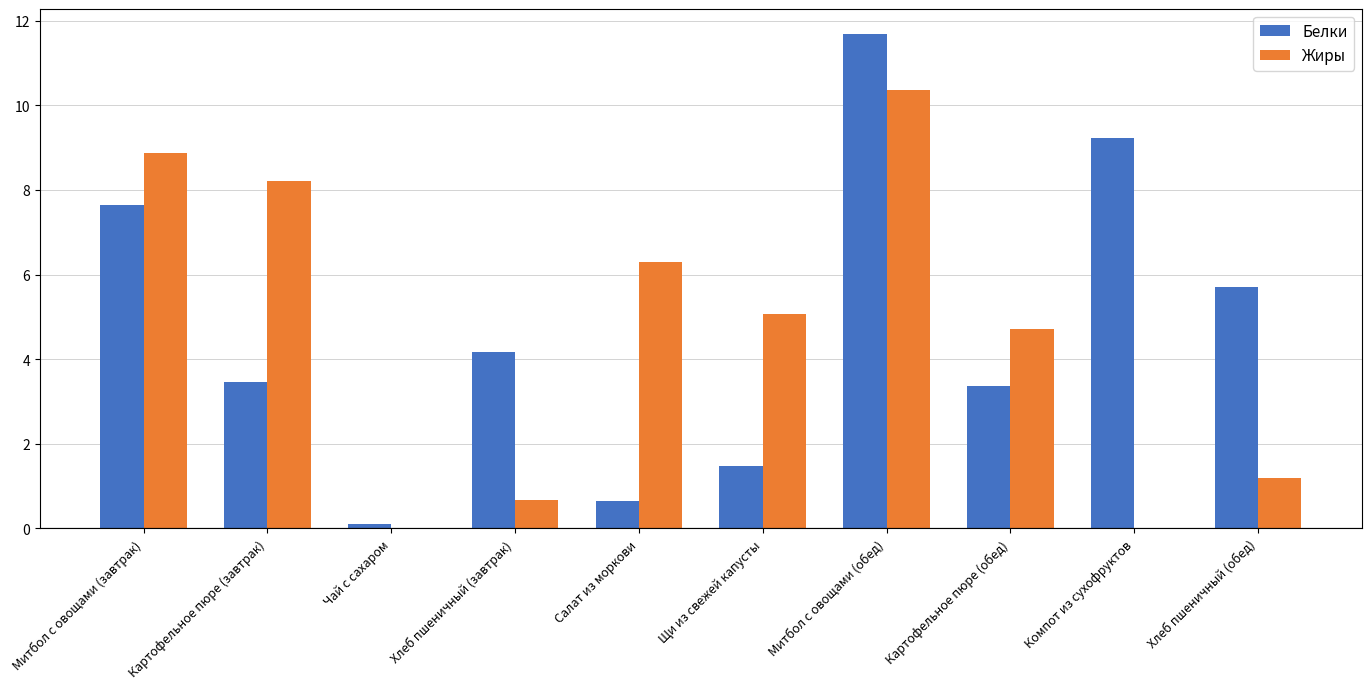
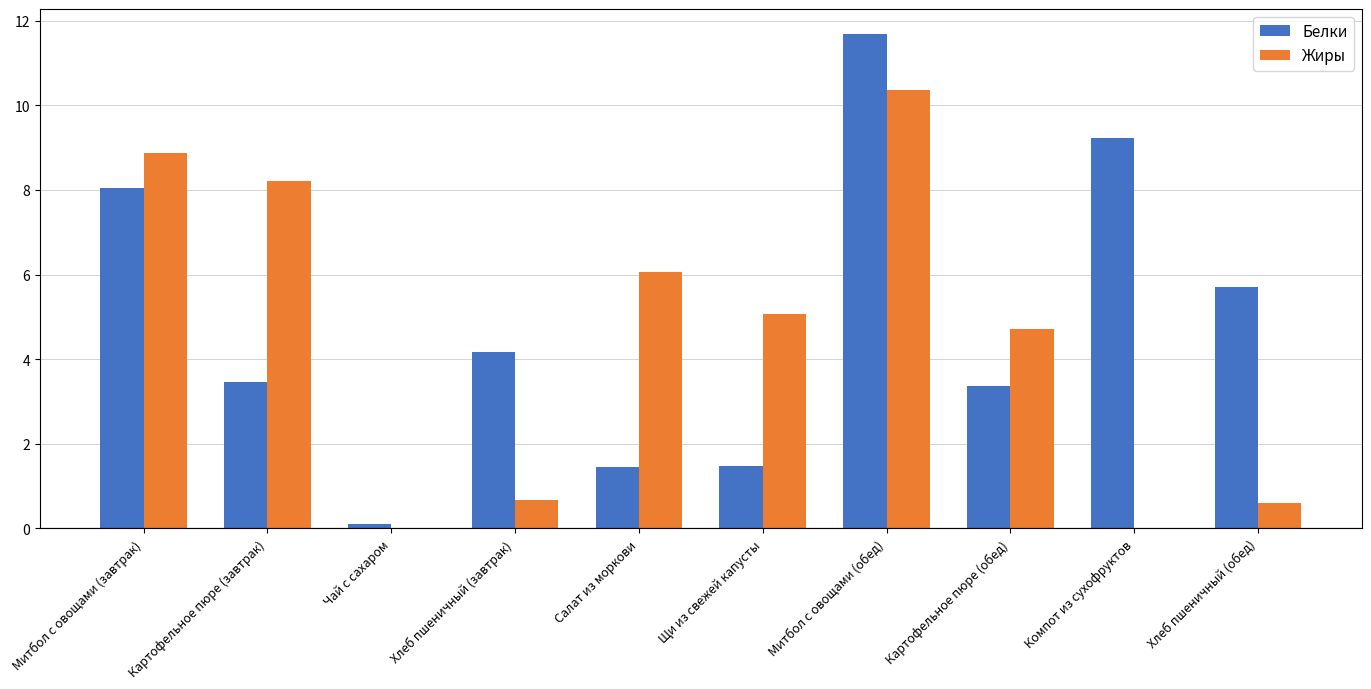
  {
    "Белки": {
-     "Митбол с овощами (завтрак)": 7.6,
+     "Митбол с овощами (завтрак)": 8.0,
      "Картофельное пюре (завтрак)": 3.5,
      "Чай с сахаром": 0.1,
      "Хлеб пшеничный (завтрак)": 4.2,
-     "Салат из моркови": 0.7,
+     "Салат из моркови": 1.5,
      "Щи из свежей капусты": 1.5,
      "Митбол с овощами (обед)": 11.7,
      "Картофельное пюре (обед)": 3.4,
      "Компот из сухофруктов": 9.2,
      "Хлеб пшеничный (обед)": 5.7
    },
    "Жиры": {
      "Митбол с овощами (завтрак)": 8.9,
      "Картофельное пюре (завтрак)": 8.2,
      "Чай с сахаром": 0.0,
      "Хлеб пшеничный (завтрак)": 0.7,
-     "Салат из моркови": 6.3,
+     "Салат из моркови": 6.1,
      "Щи из свежей капусты": 5.1,
      "Митбол с овощами (обед)": 10.4,
      "Картофельное пюре (обед)": 4.7,
      "Компот из сухофруктов": 0.0,
-     "Хлеб пшеничный (обед)": 1.2
+     "Хлеб пшеничный (обед)": 0.6
    }
  }
